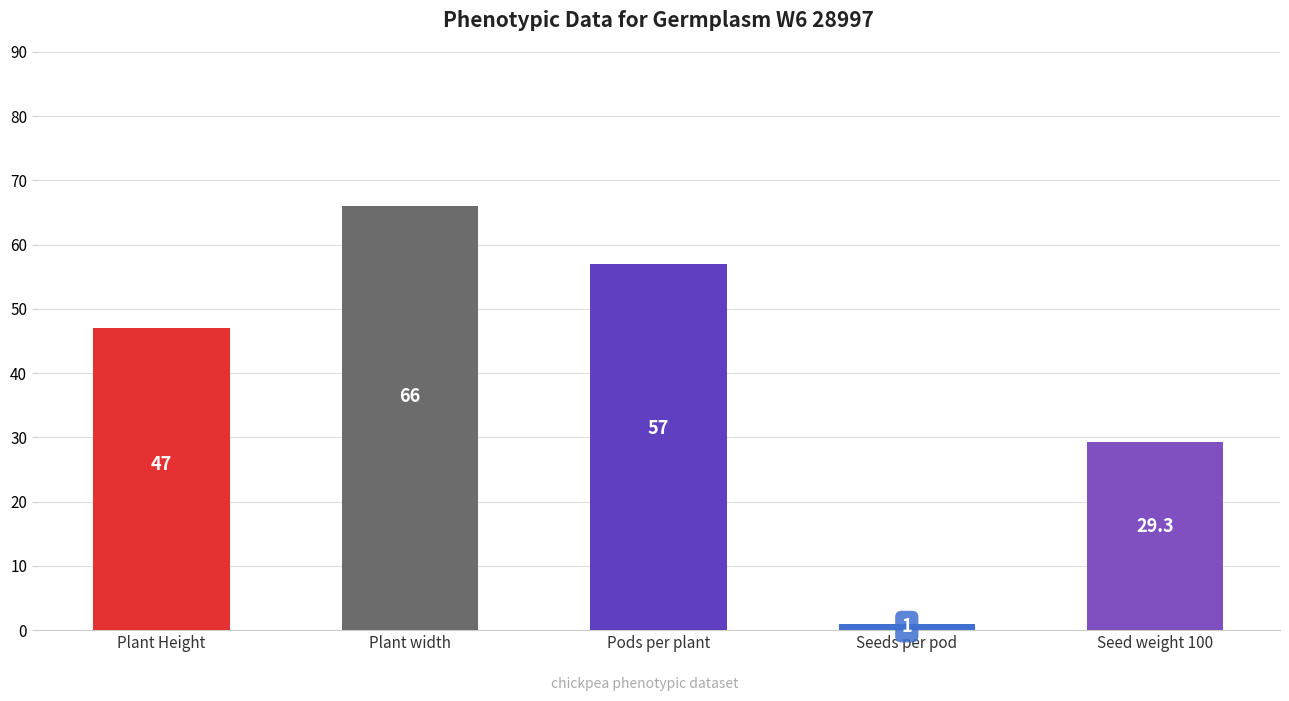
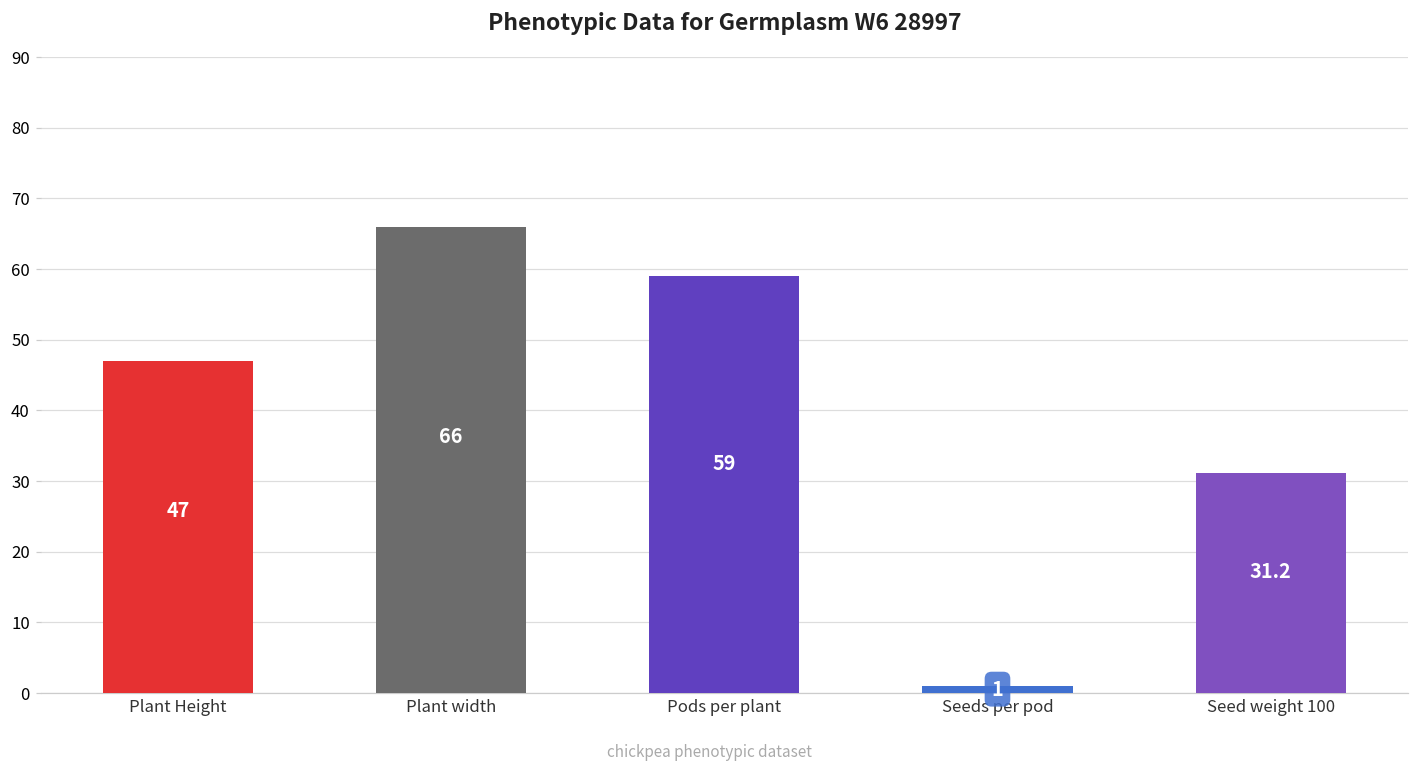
  {
-   "Pods per plant": 57,
-   "Seed weight 100": 29.3
+   "Pods per plant": 59,
+   "Seed weight 100": 31.2
  }
